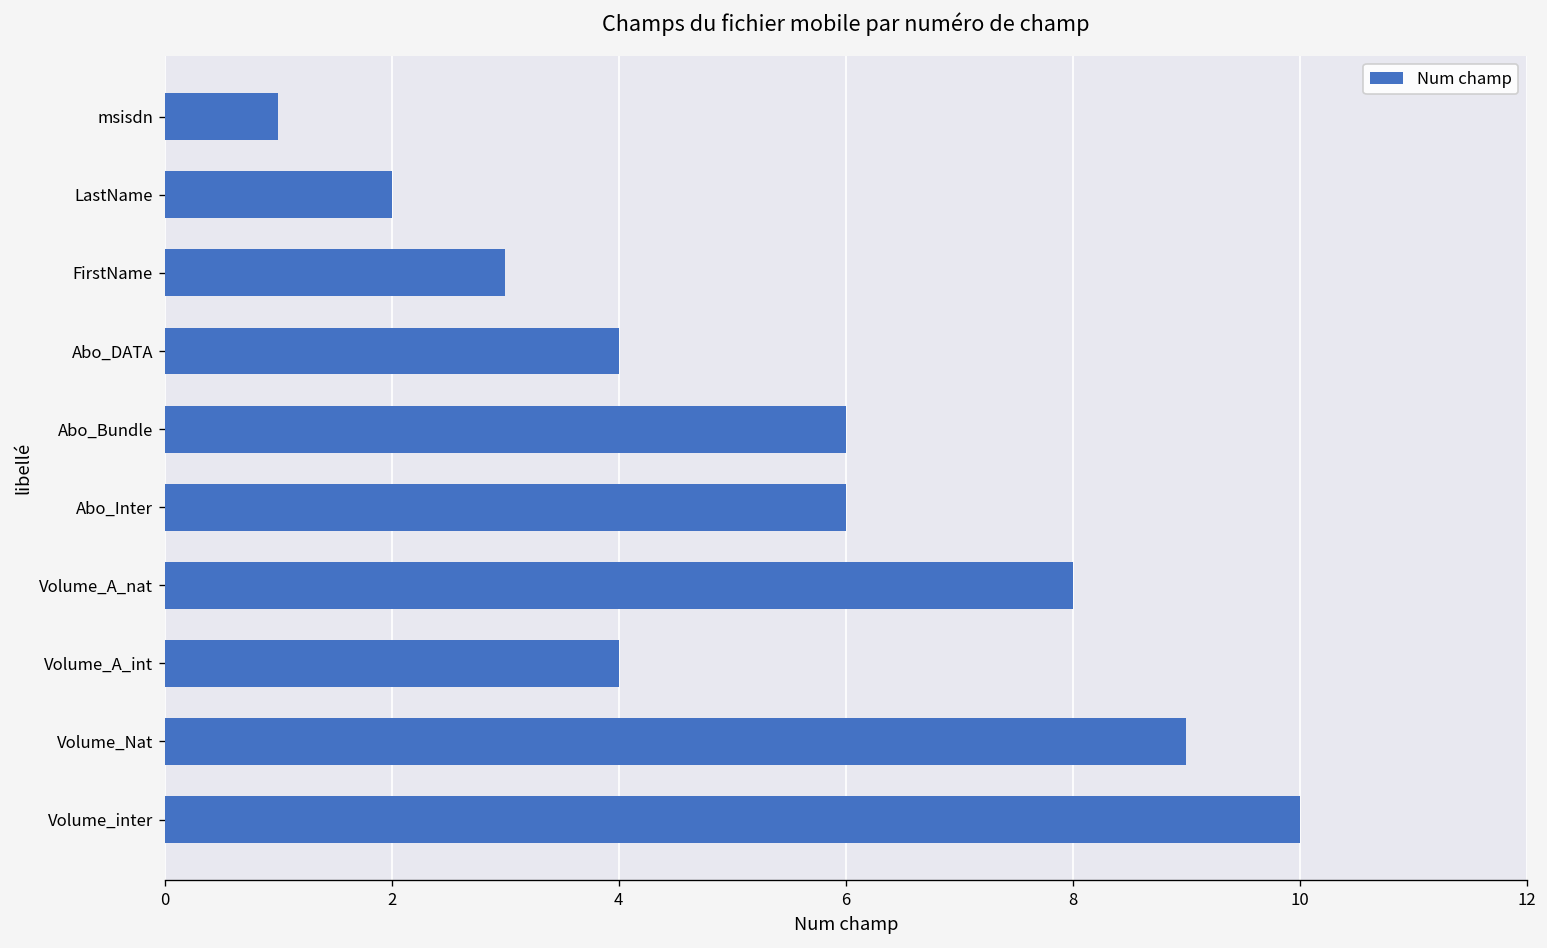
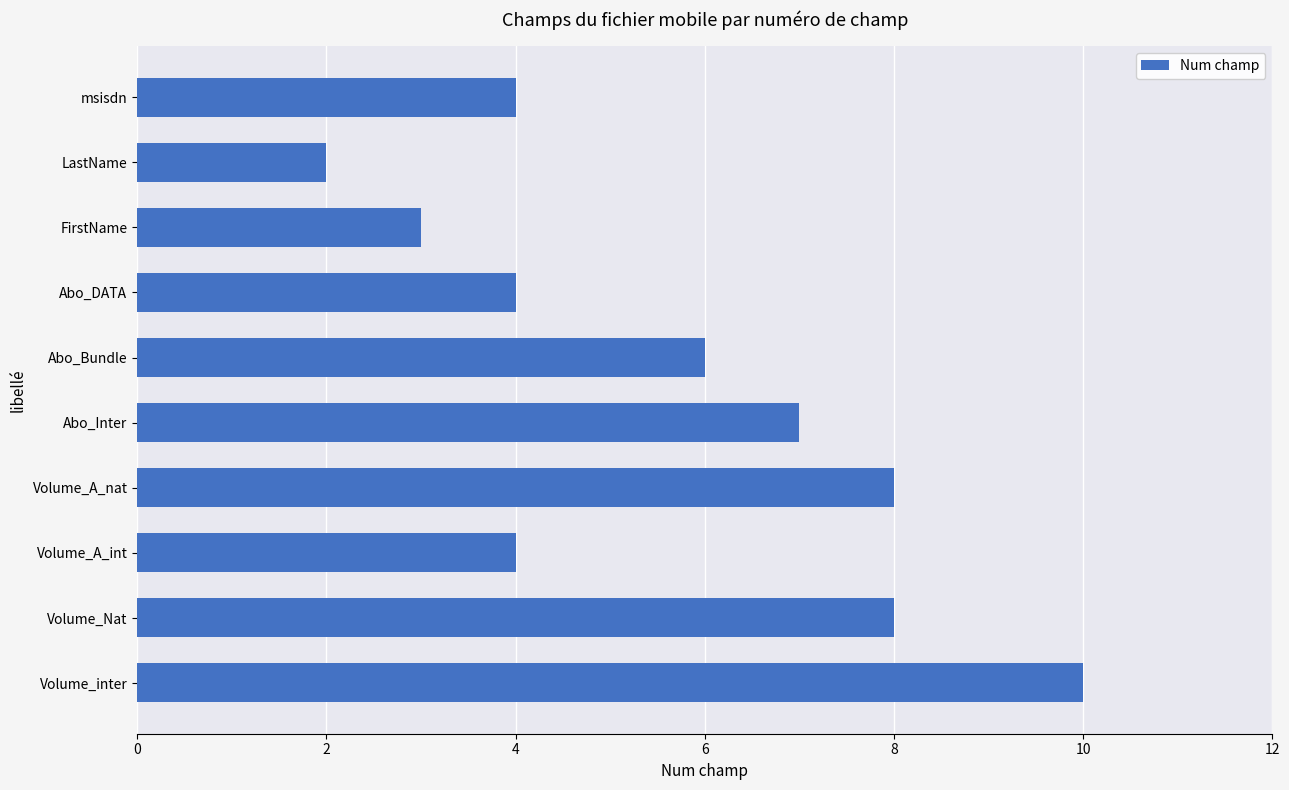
  {
-   "msisdn": 1,
+   "msisdn": 4,
    "LastName": 2,
    "FirstName": 3,
    "Abo_DATA": 4,
    "Abo_Bundle": 6,
-   "Abo_Inter": 6,
+   "Abo_Inter": 7,
    "Volume_A_nat": 8,
    "Volume_A_int": 4,
-   "Volume_Nat": 9,
+   "Volume_Nat": 8,
    "Volume_inter": 10
  }
